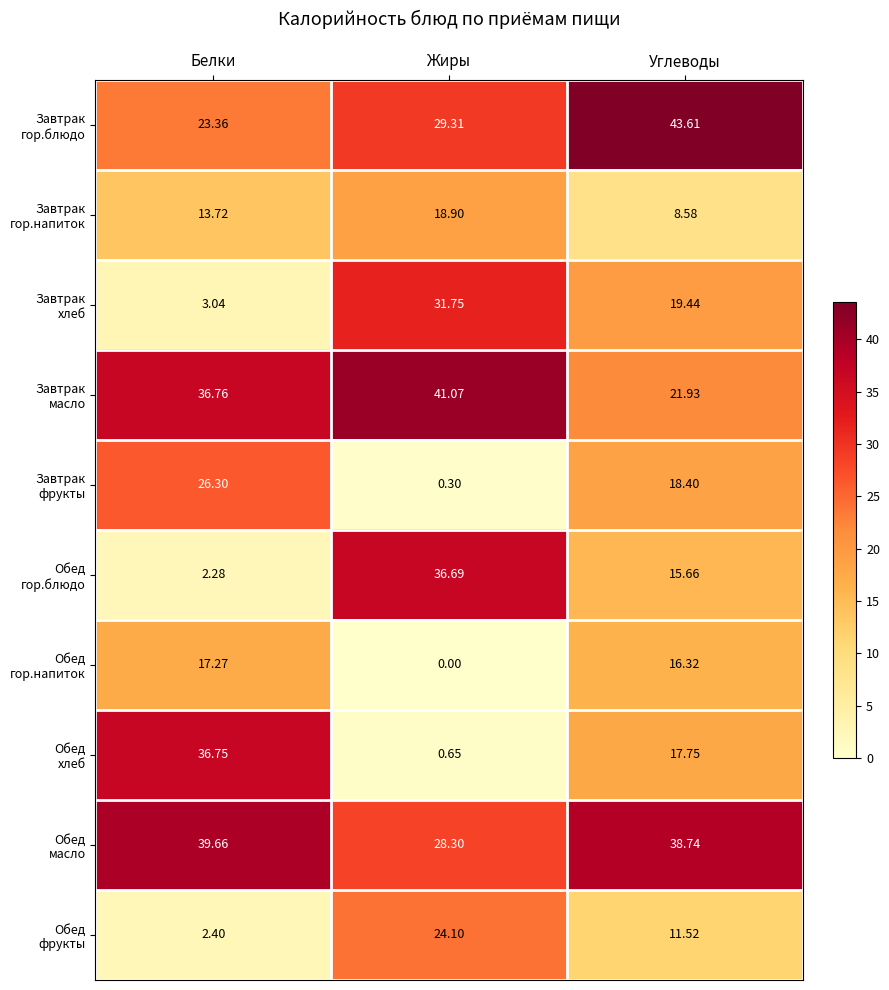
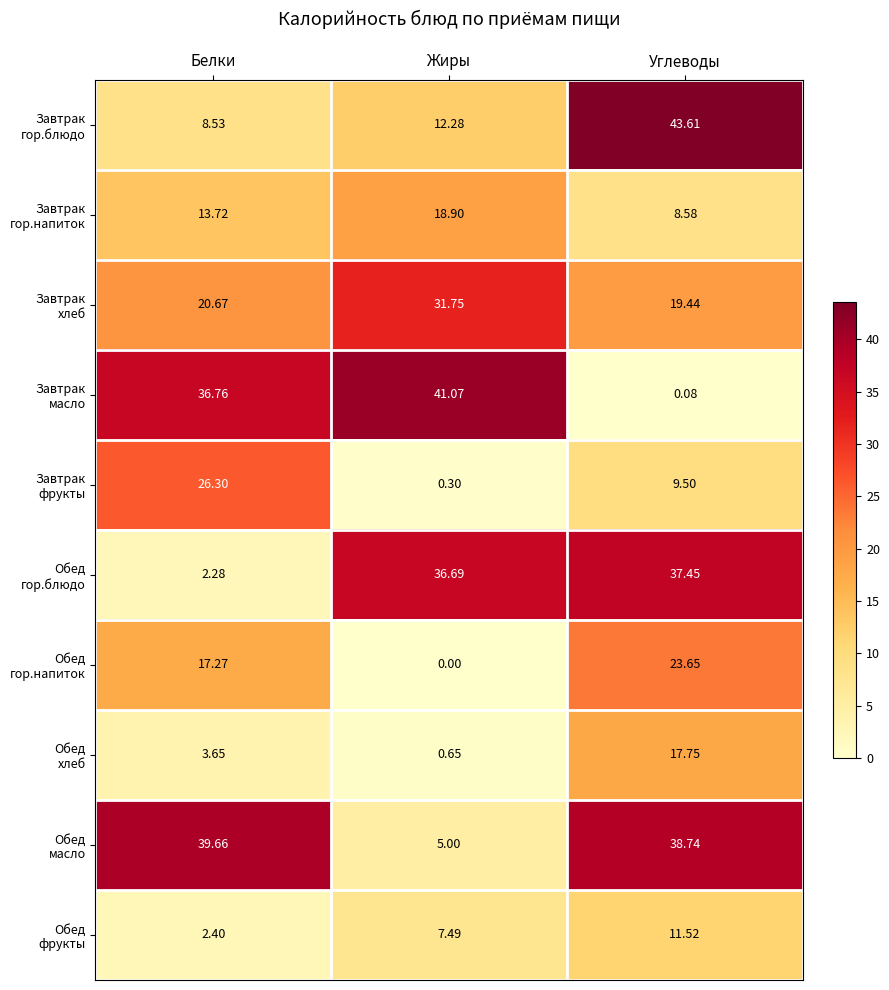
  {
    "Завтрак гор.блюдо": {
-     "Белки": 23.36,
-     "Жиры": 29.31,
+     "Белки": 8.53,
+     "Жиры": 12.28,
      "Углеводы": 43.61
    },
    "Завтрак гор.напиток": {
      "Белки": 13.72,
      "Жиры": 18.90,
      "Углеводы": 8.58
    },
    "Завтрак хлеб": {
-     "Белки": 3.04,
+     "Белки": 20.67,
      "Жиры": 31.75,
      "Углеводы": 19.44
    },
    "Завтрак масло": {
      "Белки": 36.76,
      "Жиры": 41.07,
-     "Углеводы": 21.93
+     "Углеводы": 0.08
    },
    "Завтрак фрукты": {
      "Белки": 26.30,
      "Жиры": 0.30,
-     "Углеводы": 18.40
+     "Углеводы": 9.50
    },
    "Обед гор.блюдо": {
      "Белки": 2.28,
      "Жиры": 36.69,
-     "Углеводы": 15.66
+     "Углеводы": 37.45
    },
    "Обед гор.напиток": {
      "Белки": 17.27,
      "Жиры": 0.00,
-     "Углеводы": 16.32
+     "Углеводы": 23.65
    },
    "Обед хлеб": {
-     "Белки": 36.75,
+     "Белки": 3.65,
      "Жиры": 0.65,
      "Углеводы": 17.75
    },
    "Обед масло": {
      "Белки": 39.66,
-     "Жиры": 28.30,
+     "Жиры": 5.00,
      "Углеводы": 38.74
    },
    "Обед фрукты": {
      "Белки": 2.40,
-     "Жиры": 24.10,
+     "Жиры": 7.49,
      "Углеводы": 11.52
    }
  }
